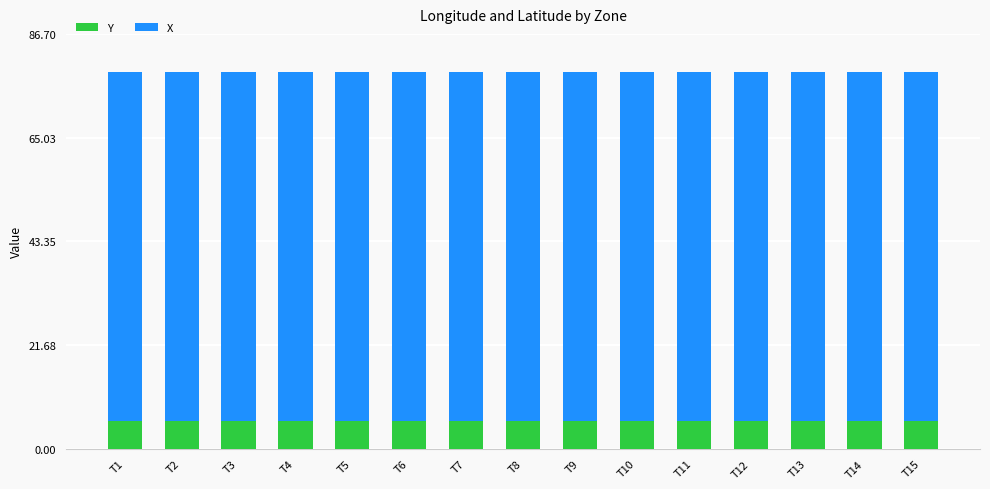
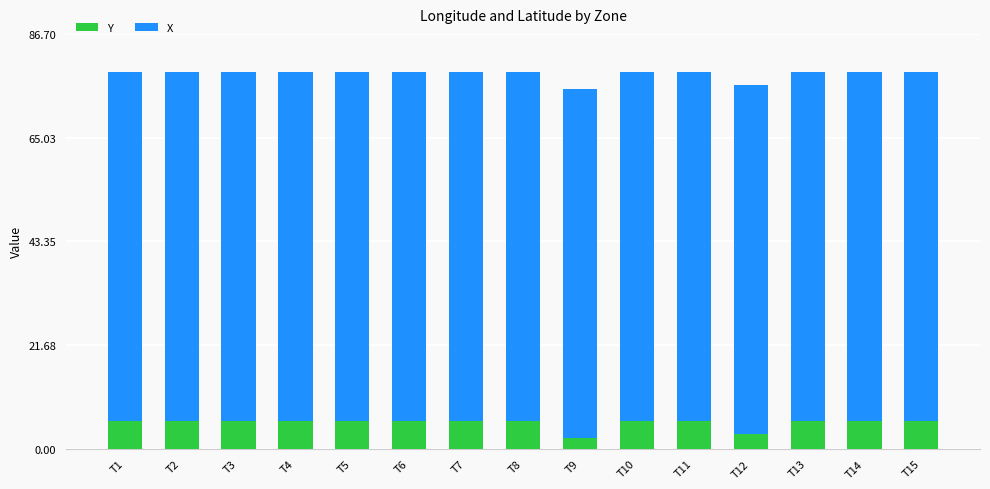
  {
    "Y": {
      "T1": 6,
      "T2": 6,
      "T3": 6,
      "T4": 6,
      "T5": 6,
      "T6": 6,
      "T7": 6,
      "T8": 6,
-     "T9": 6,
+     "T9": 2,
      "T10": 6,
      "T11": 6,
-     "T12": 6,
+     "T12": 3,
      "T13": 6,
      "T14": 6,
      "T15": 6
    },
    "X": {
      "T1": 73,
      "T2": 73,
      "T3": 73,
      "T4": 73,
      "T5": 73,
      "T6": 73,
      "T7": 73,
      "T8": 73,
      "T9": 73,
      "T10": 73,
      "T11": 73,
      "T12": 73,
      "T13": 73,
      "T14": 73,
      "T15": 73
    }
  }
